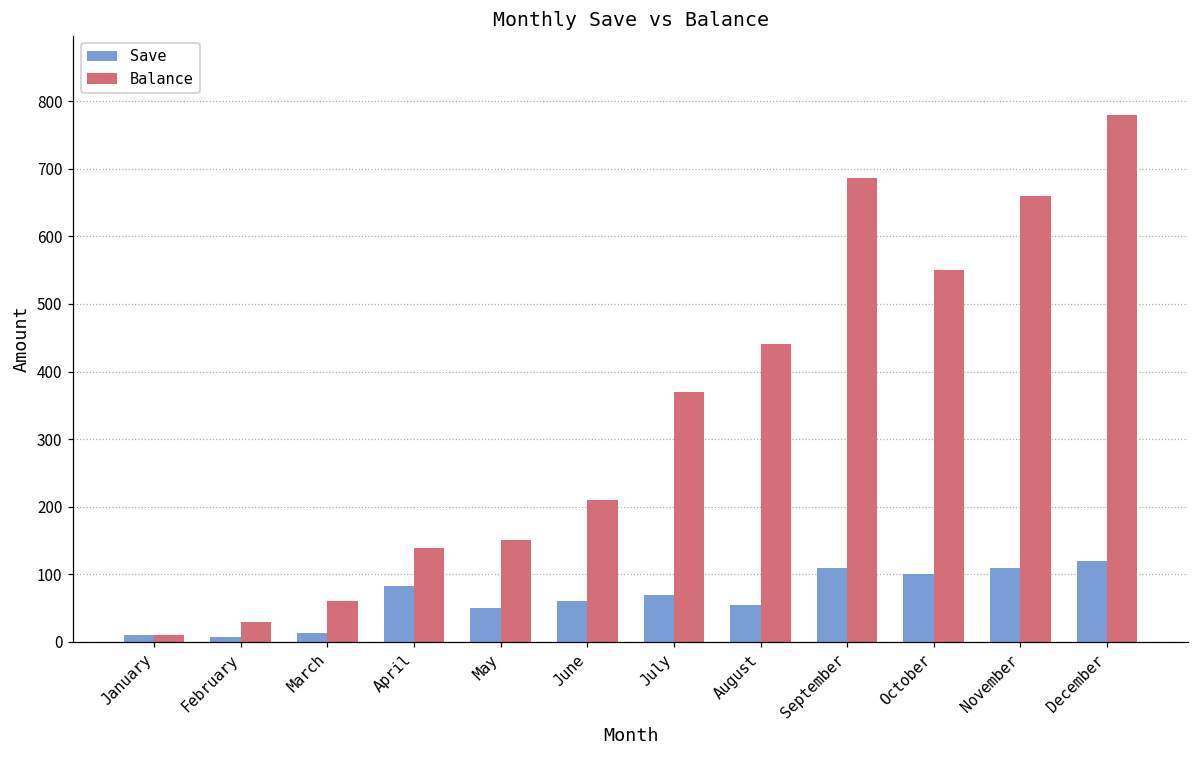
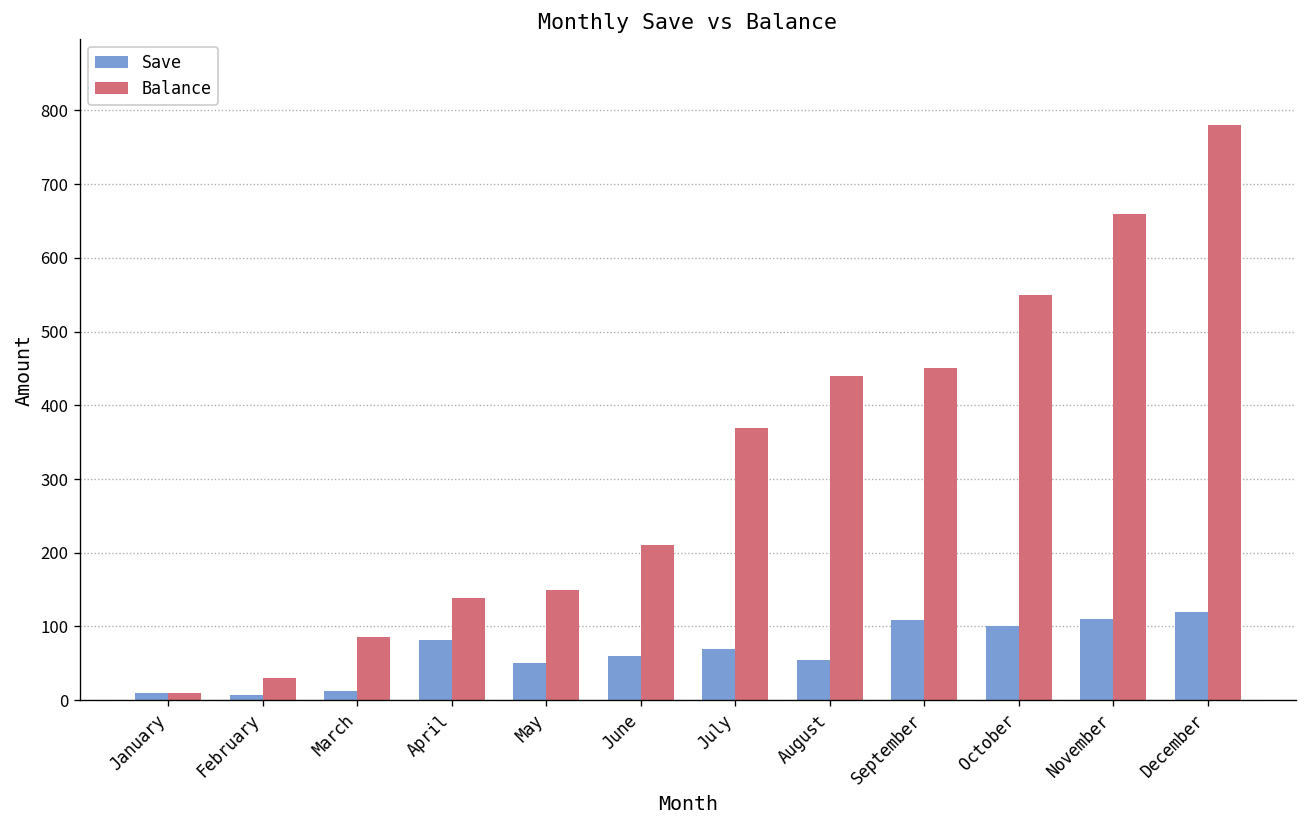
  {
    "Save": {
      "January": 10,
      "February": 10,
      "March": 10,
      "April": 80,
      "May": 50,
      "June": 60,
      "July": 70,
      "August": 50,
      "September": 110,
      "October": 100,
      "November": 110,
      "December": 120
    },
    "Balance": {
      "January": 10,
      "February": 30,
-     "March": 60,
+     "March": 90,
      "April": 140,
      "May": 150,
      "June": 210,
      "July": 370,
      "August": 440,
-     "September": 690,
+     "September": 450,
      "October": 550,
      "November": 660,
      "December": 780
    }
  }
